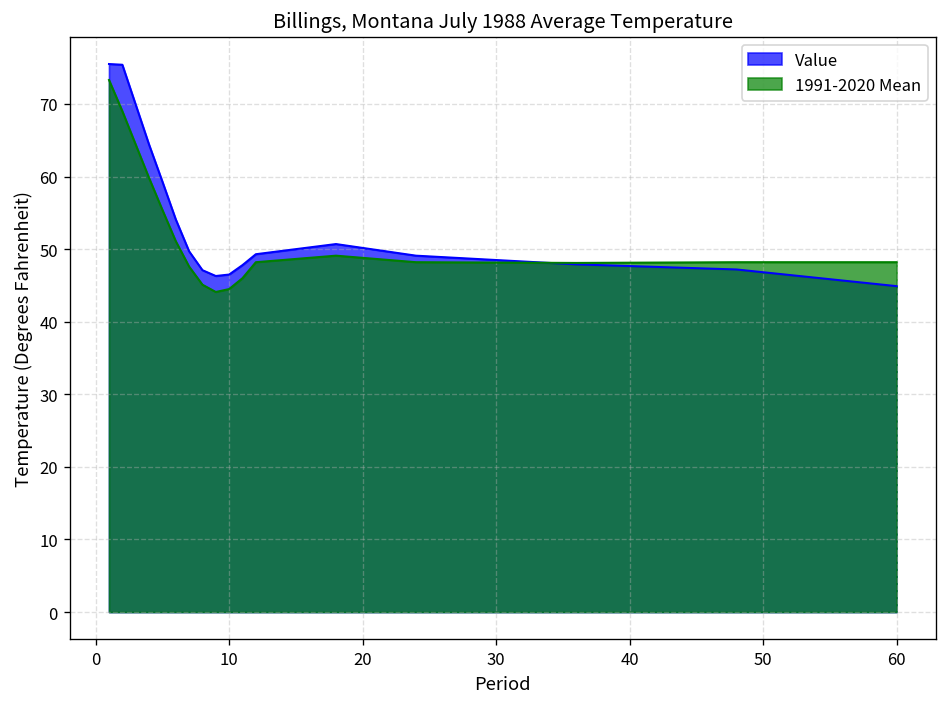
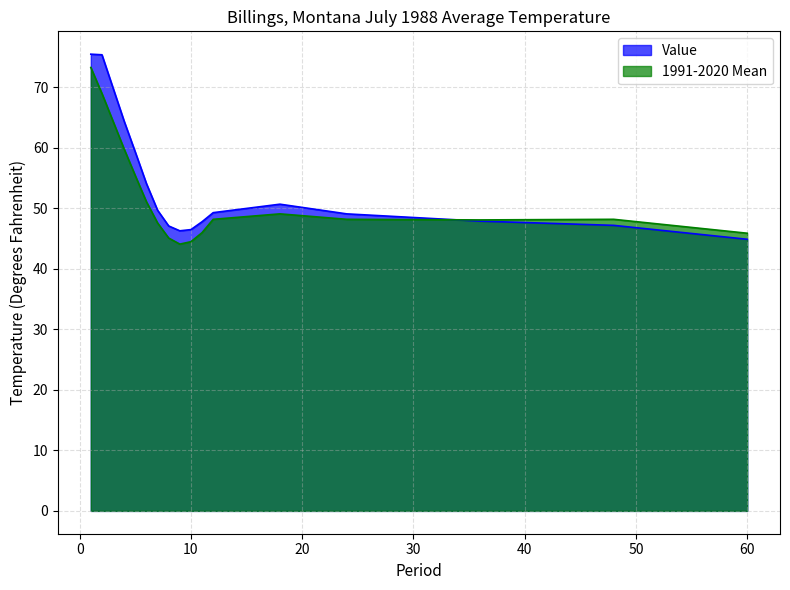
  {
    "Value": {
      "10": 47,
      "60": 45
    },
    "1991-2020 Mean": {
      "10": 45,
-     "60": 48
+     "60": 46
    }
  }
